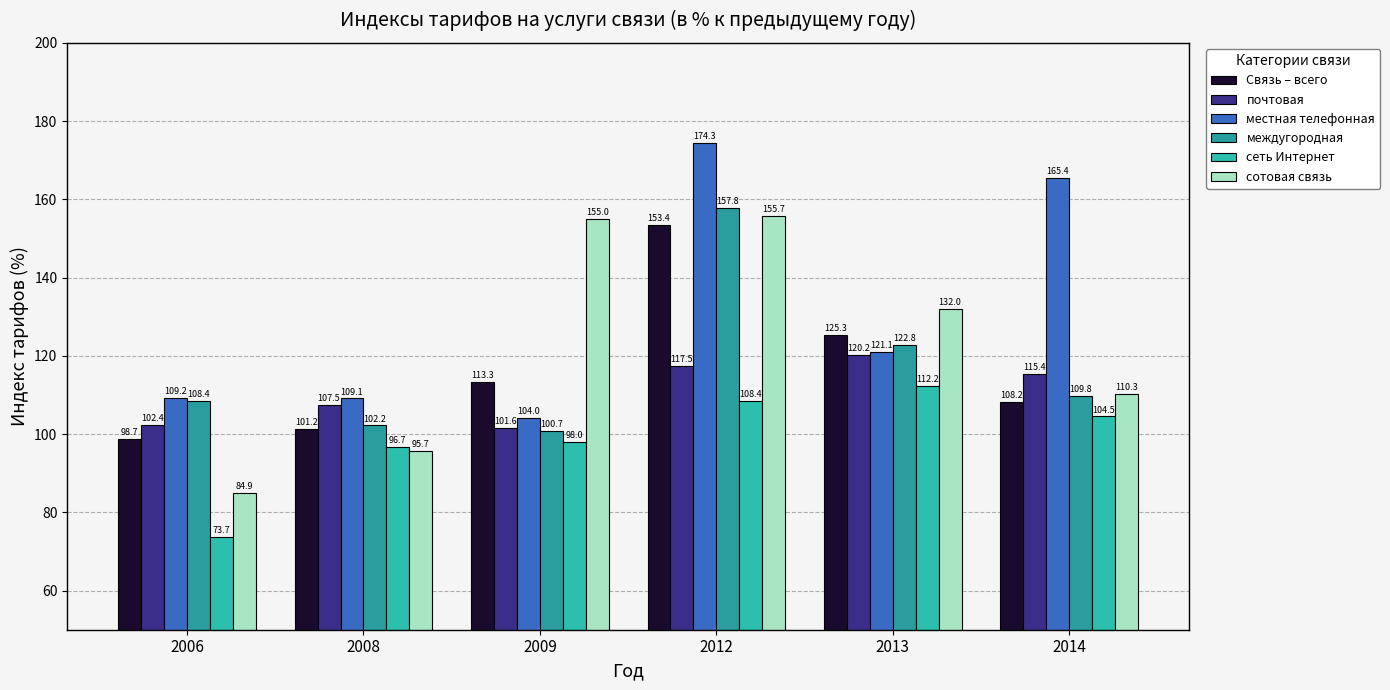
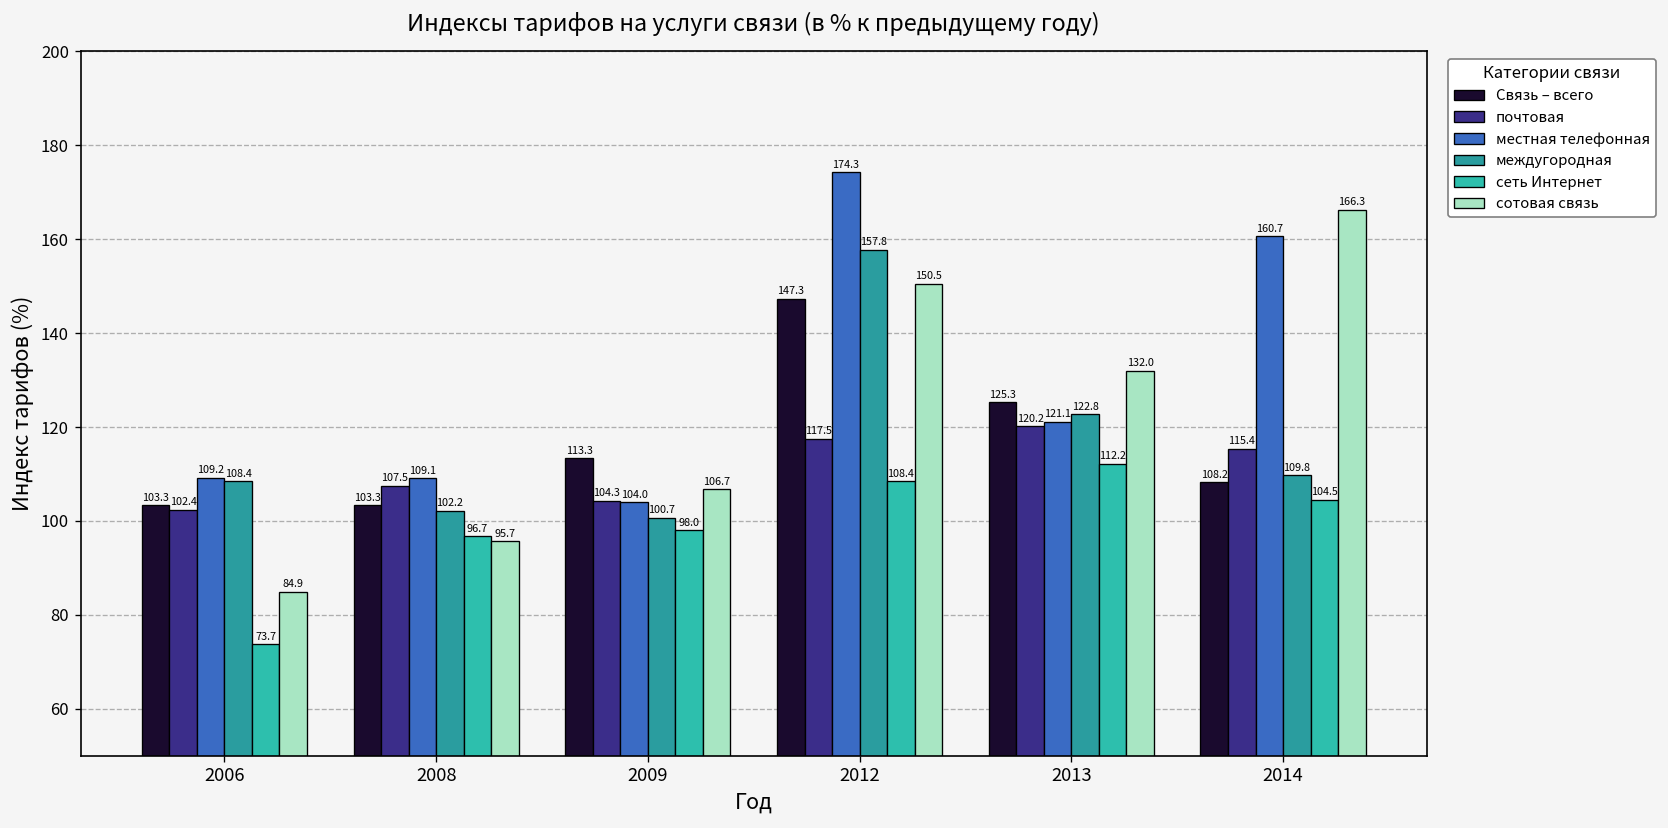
  {
    "Связь – всего": {
-     "2006": 98.7,
-     "2008": 101.2,
+     "2006": 103.3,
+     "2008": 103.3,
      "2009": 113.3,
-     "2012": 153.4,
+     "2012": 147.3,
      "2013": 125.3,
      "2014": 108.2
    },
    "почтовая": {
      "2006": 102.4,
      "2008": 107.5,
-     "2009": 101.6,
+     "2009": 104.3,
      "2012": 117.5,
      "2013": 120.2,
      "2014": 115.4
    },
    "местная телефонная": {
      "2006": 109.2,
      "2008": 109.1,
      "2009": 104.0,
      "2012": 174.3,
      "2013": 121.1,
-     "2014": 165.4
+     "2014": 160.7
    },
    "сотовая связь": {
      "2006": 84.9,
      "2008": 95.7,
-     "2009": 155.0,
-     "2012": 155.7,
+     "2009": 106.7,
+     "2012": 150.5,
      "2013": 132.0,
-     "2014": 110.3
+     "2014": 166.3
    }
  }
